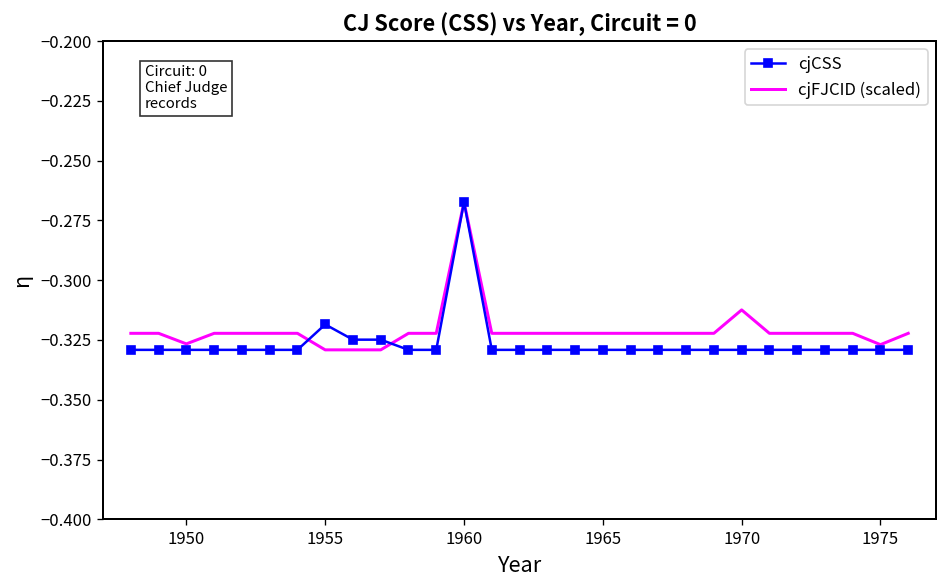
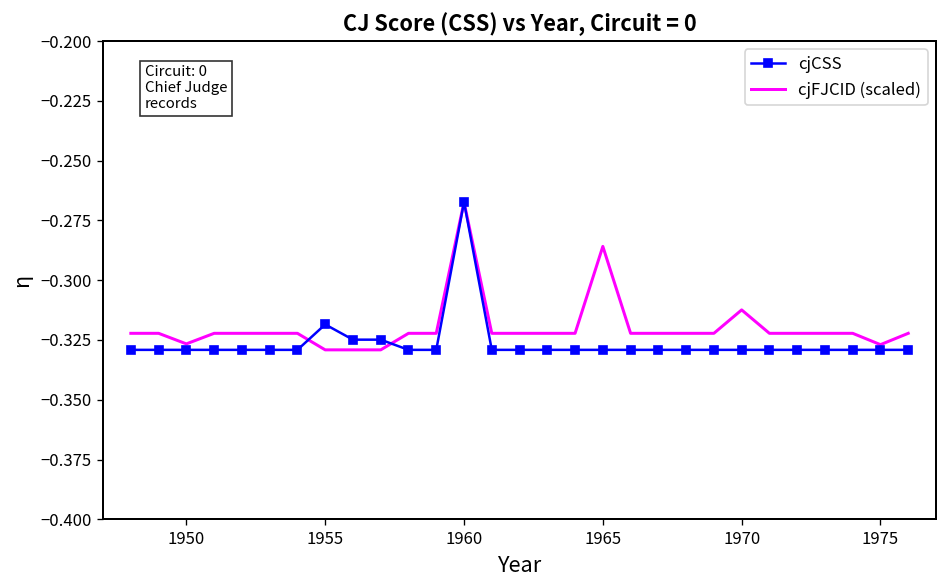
  {
    "cjCSS": {
      "1950": -0.329,
      "1955": -0.319,
      "1965": -0.329,
      "1970": -0.329,
      "1975": -0.329
    },
    "cjFJCID (scaled)": {
      "1950": -0.327,
      "1955": -0.329,
-     "1965": -0.322,
+     "1965": -0.286,
      "1970": -0.312,
      "1975": -0.327
    }
  }
